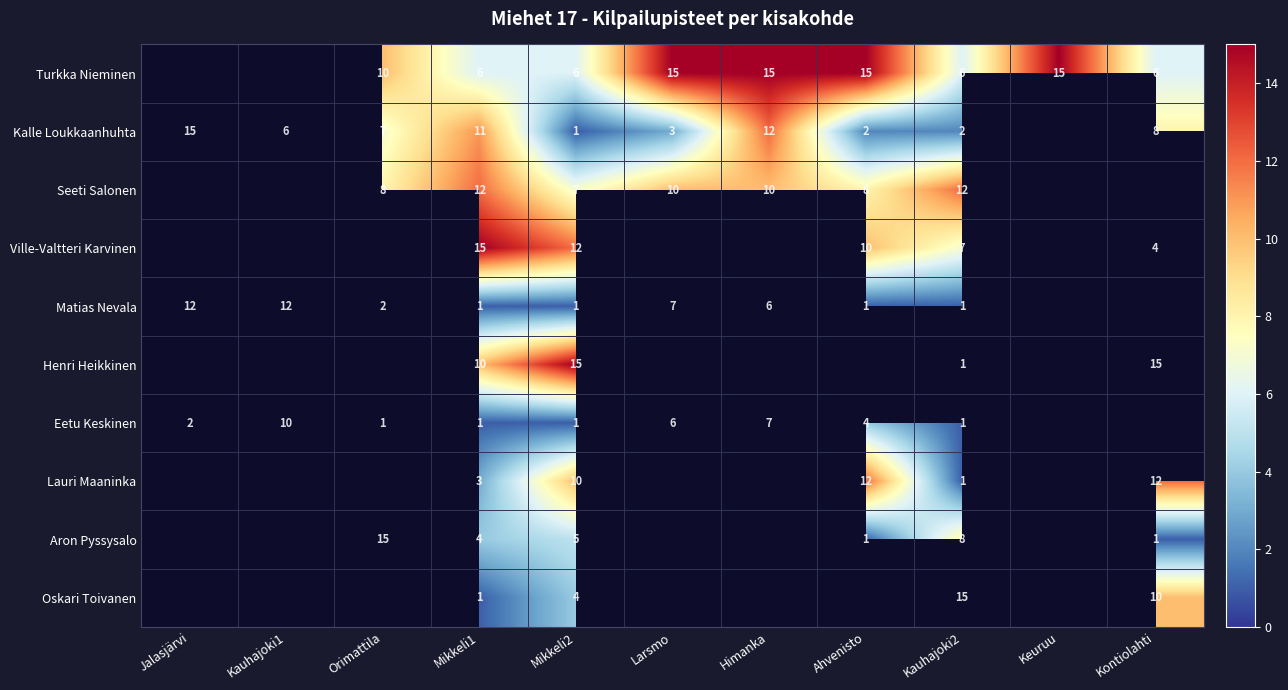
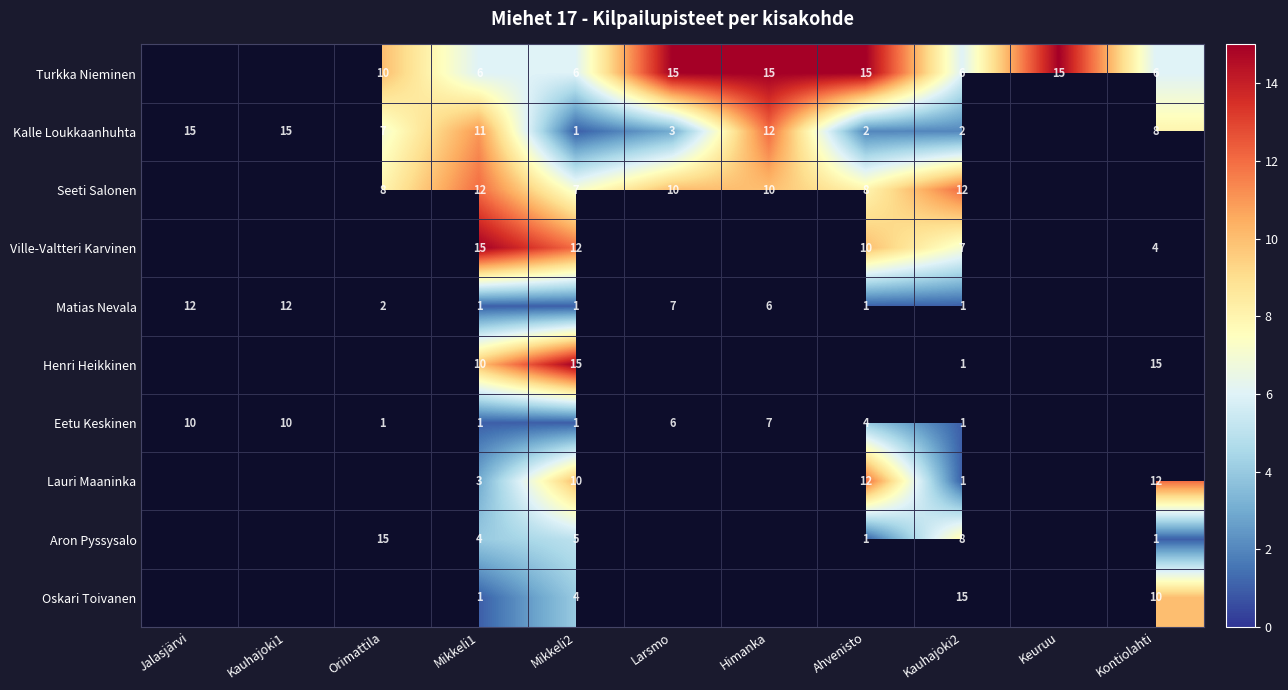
  {
    "Turkka Nieminen": {
      "Orimattila": 10,
      "Larsmo": 15,
      "Himanka": 15,
      "Ahvenisto": 15,
      "Keuruu": 15
    },
    "Kalle Loukkaanhuhta": {
      "Jalasjärvi": 15,
-     "Kauhajoki1": 6,
+     "Kauhajoki1": 15,
      "Orimattila": 7,
      "Mikkeli1": 11,
      "Mikkeli2": 1,
      "Larsmo": 3,
      "Himanka": 12,
      "Ahvenisto": 2,
      "Kauhajoki2": 2,
      "Kontiolahti": 8
    },
    "Seeti Salonen": {
      "Orimattila": 8,
      "Mikkeli1": 12,
      "Mikkeli2": 7,
      "Larsmo": 10,
      "Himanka": 10,
      "Ahvenisto": 8,
      "Kauhajoki2": 12
    },
    "Ville-Valtteri Karvinen": {
      "Mikkeli1": 15,
      "Mikkeli2": 12,
      "Ahvenisto": 10,
      "Kauhajoki2": 7,
      "Kontiolahti": 4
    },
    "Matias Nevala": {
      "Jalasjärvi": 12,
      "Kauhajoki1": 12,
      "Orimattila": 2,
      "Mikkeli1": 1,
      "Mikkeli2": 1,
      "Larsmo": 7,
      "Himanka": 6,
      "Ahvenisto": 1,
      "Kauhajoki2": 1
    },
    "Henri Heikkinen": {
      "Mikkeli1": 10,
      "Mikkeli2": 15,
      "Kauhajoki2": 1,
      "Kontiolahti": 15
    },
    "Eetu Keskinen": {
-     "Jalasjärvi": 2,
+     "Jalasjärvi": 10,
      "Kauhajoki1": 10,
      "Orimattila": 1,
      "Mikkeli1": 1,
      "Mikkeli2": 1,
      "Larsmo": 6,
      "Himanka": 7,
      "Ahvenisto": 4,
      "Kauhajoki2": 1
    },
    "Lauri Maaninka": {
      "Mikkeli1": 3,
      "Mikkeli2": 10,
      "Ahvenisto": 12,
      "Kauhajoki2": 1,
      "Kontiolahti": 12
    },
    "Aron Pyssysalo": {
      "Orimattila": 15,
      "Mikkeli1": 4,
      "Mikkeli2": 5,
      "Ahvenisto": 1,
      "Kauhajoki2": 8,
      "Kontiolahti": 1
    },
    "Oskari Toivanen": {
      "Mikkeli1": 1,
      "Mikkeli2": 4,
      "Kauhajoki2": 15,
      "Kontiolahti": 10
    }
  }
